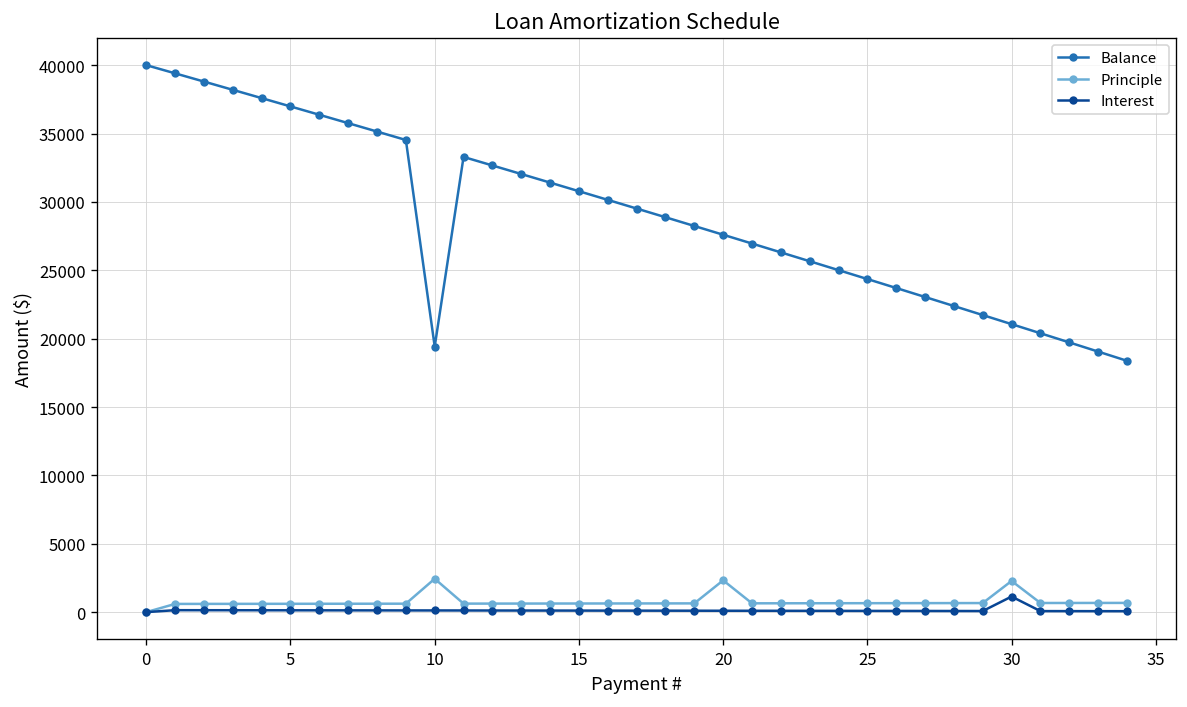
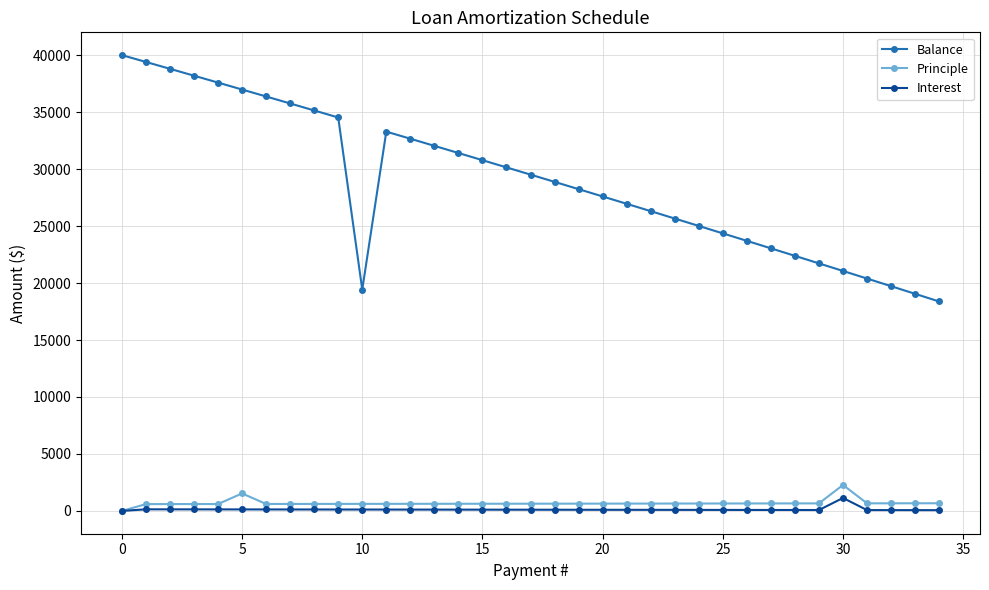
  {
    "Balance": {
      "0": 40000,
      "5": 37000,
      "10": 19400,
      "15": 30800,
      "20": 27600,
      "25": 24400,
      "30": 21100
    },
    "Principle": {
-     "5": 600,
-     "10": 2400,
+     "5": 1500,
+     "10": 600,
      "15": 600,
-     "20": 2300,
+     "20": 600,
      "25": 700,
      "30": 2300
    },
    "Interest": {
      "5": 100,
      "10": 100,
      "15": 100,
      "20": 100,
      "25": 100,
      "30": 1100
    }
  }
